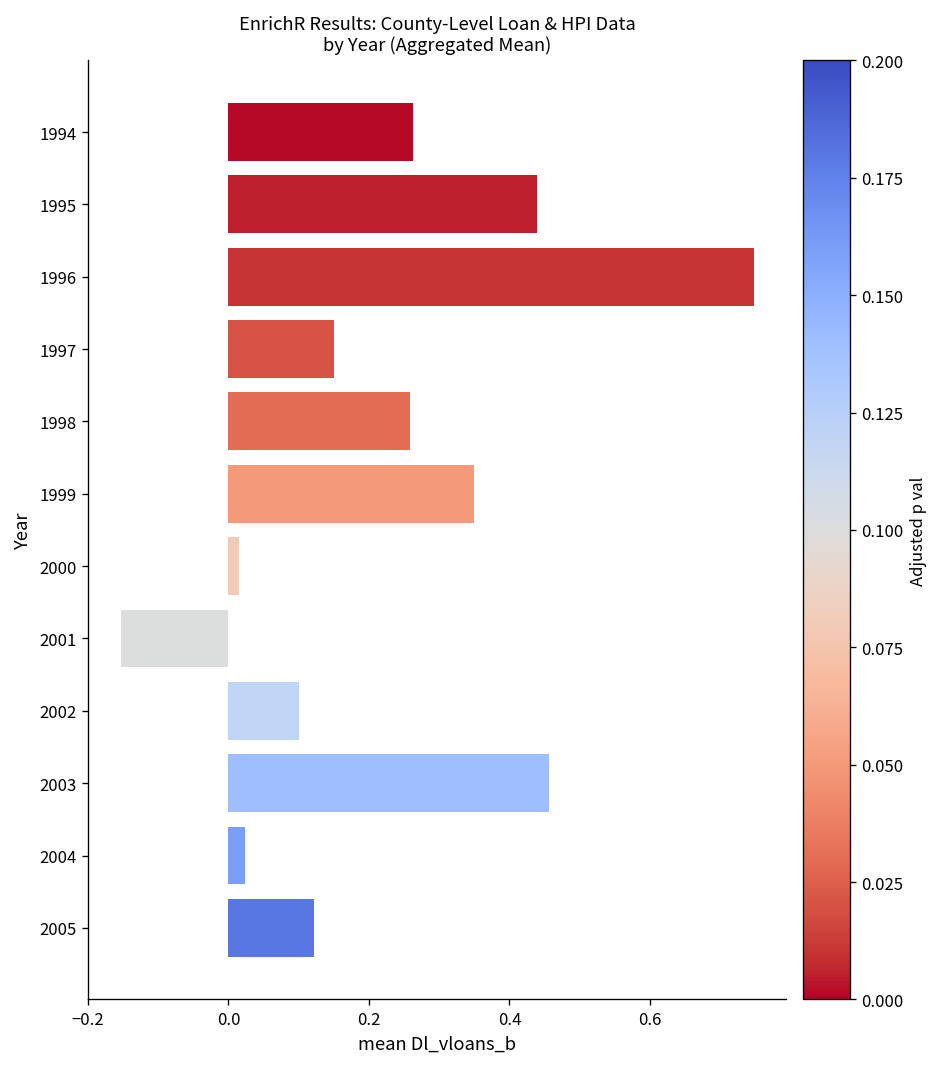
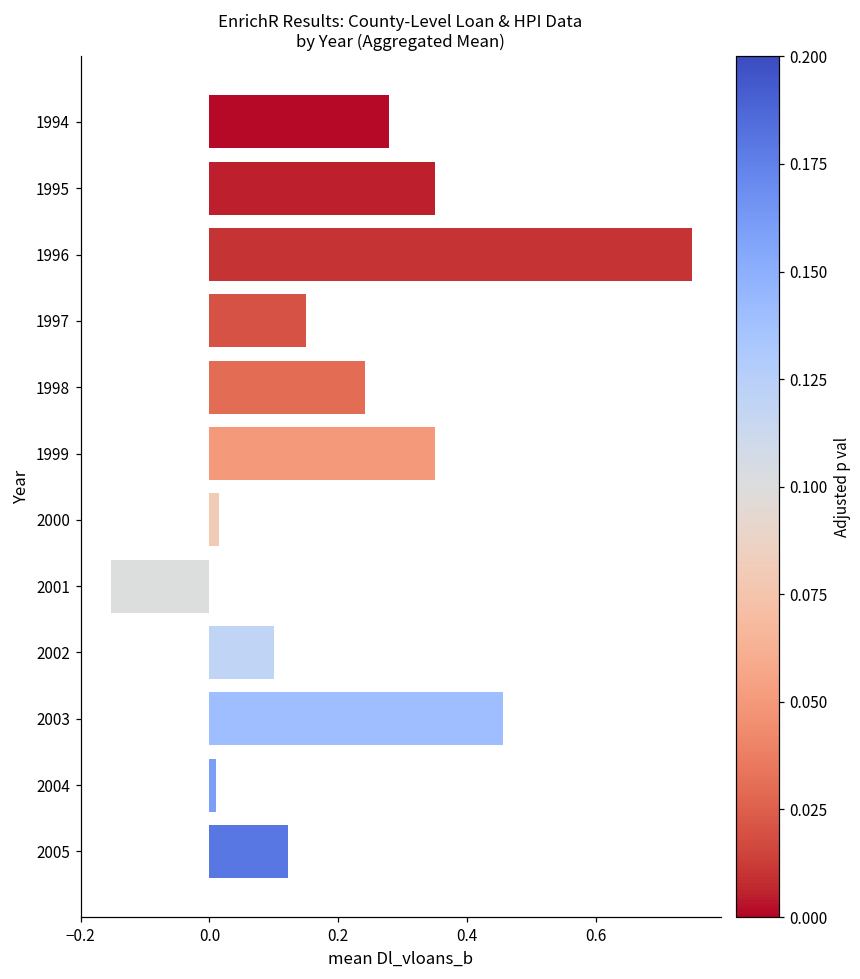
  {
-   "1994": 0.26,
-   "1995": 0.44,
+   "1994": 0.28,
+   "1995": 0.35,
    "1996": 0.75,
    "1997": 0.15,
-   "1998": 0.26,
+   "1998": 0.24,
    "1999": 0.35,
    "2000": 0.01,
    "2001": -0.15,
    "2002": 0.10,
    "2003": 0.46,
-   "2004": 0.02,
+   "2004": 0.01,
    "2005": 0.12
  }
